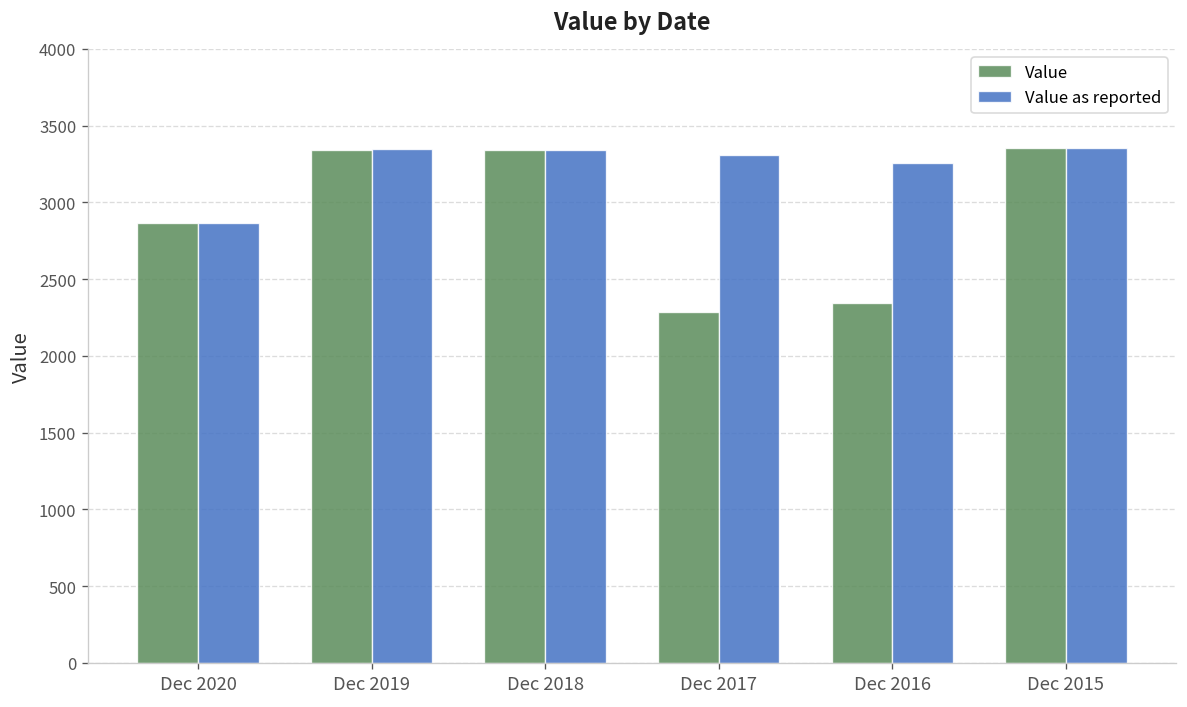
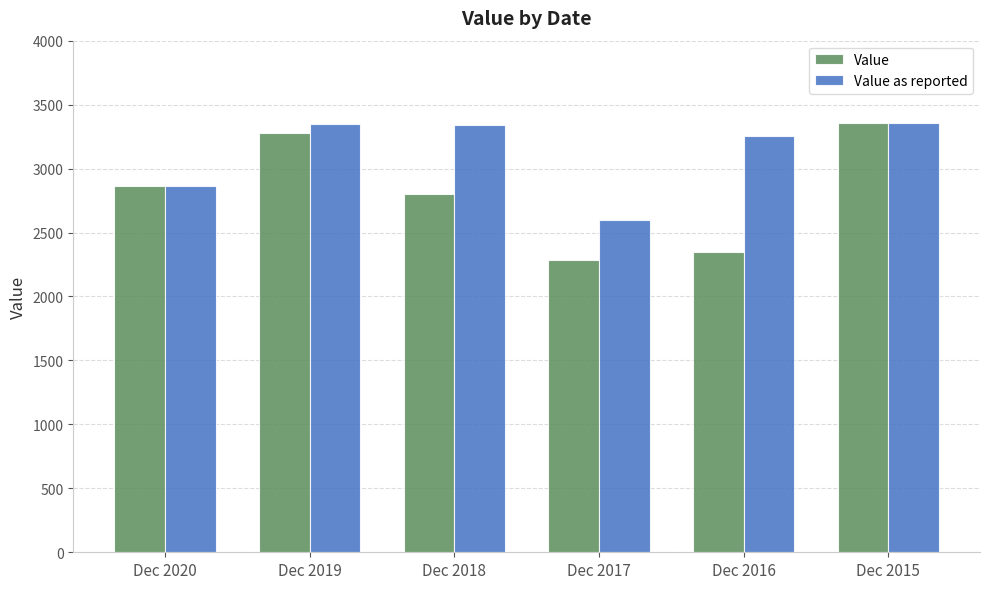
  {
    "Value": {
      "Dec 2020": 2870,
-     "Dec 2019": 3340,
-     "Dec 2018": 3340,
+     "Dec 2019": 3280,
+     "Dec 2018": 2800,
      "Dec 2017": 2290,
      "Dec 2016": 2350,
      "Dec 2015": 3360
    },
    "Value as reported": {
      "Dec 2020": 2870,
      "Dec 2019": 3350,
      "Dec 2018": 3340,
-     "Dec 2017": 3310,
+     "Dec 2017": 2600,
      "Dec 2016": 3250,
      "Dec 2015": 3360
    }
  }
